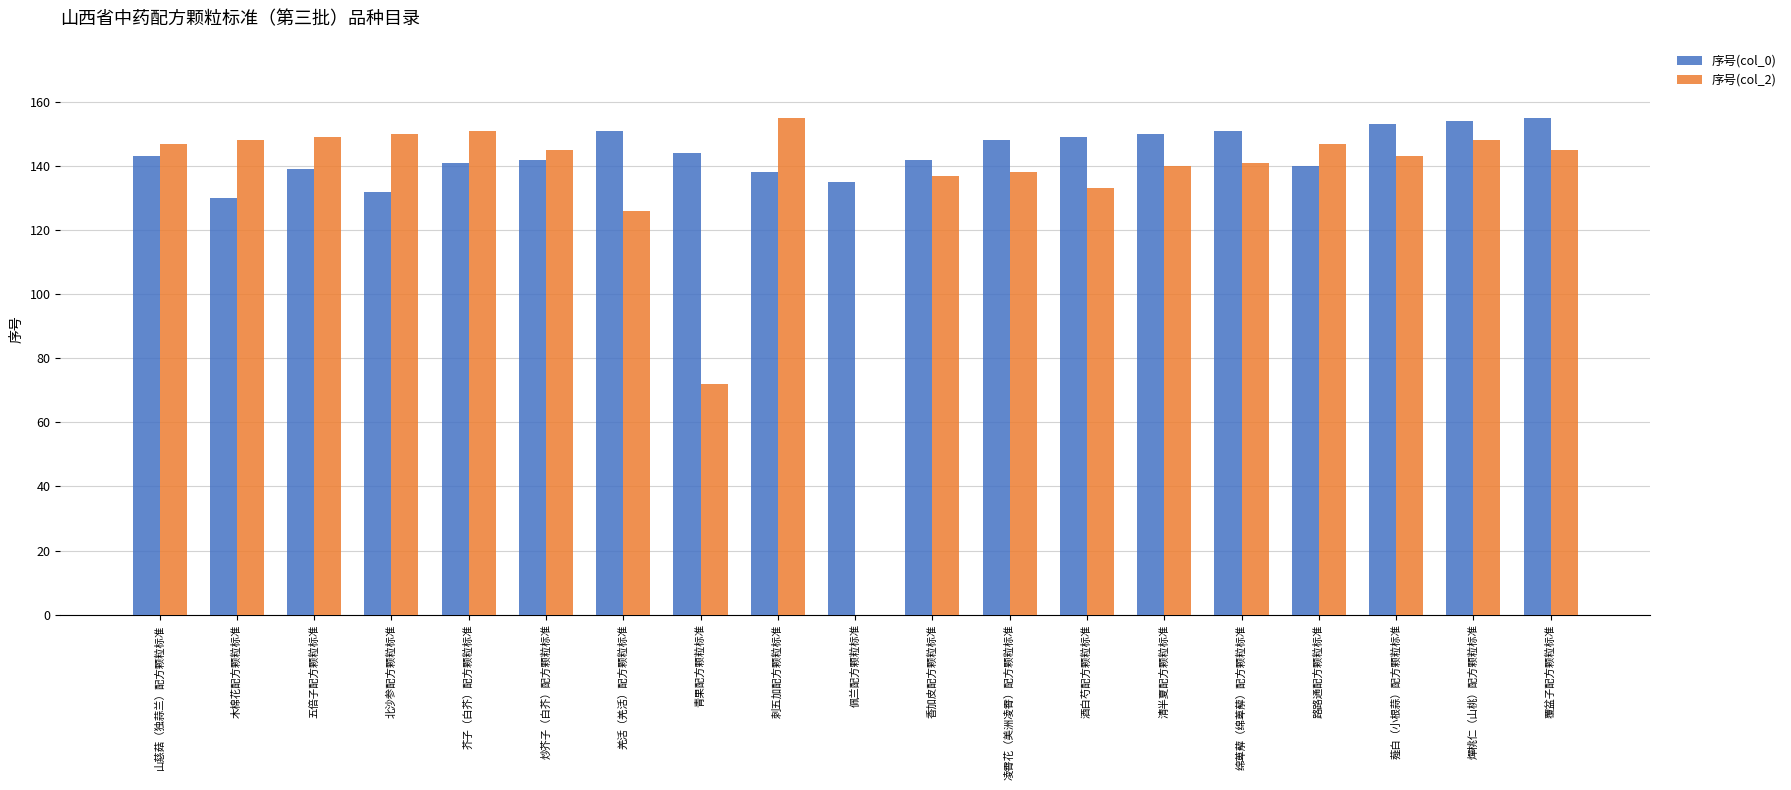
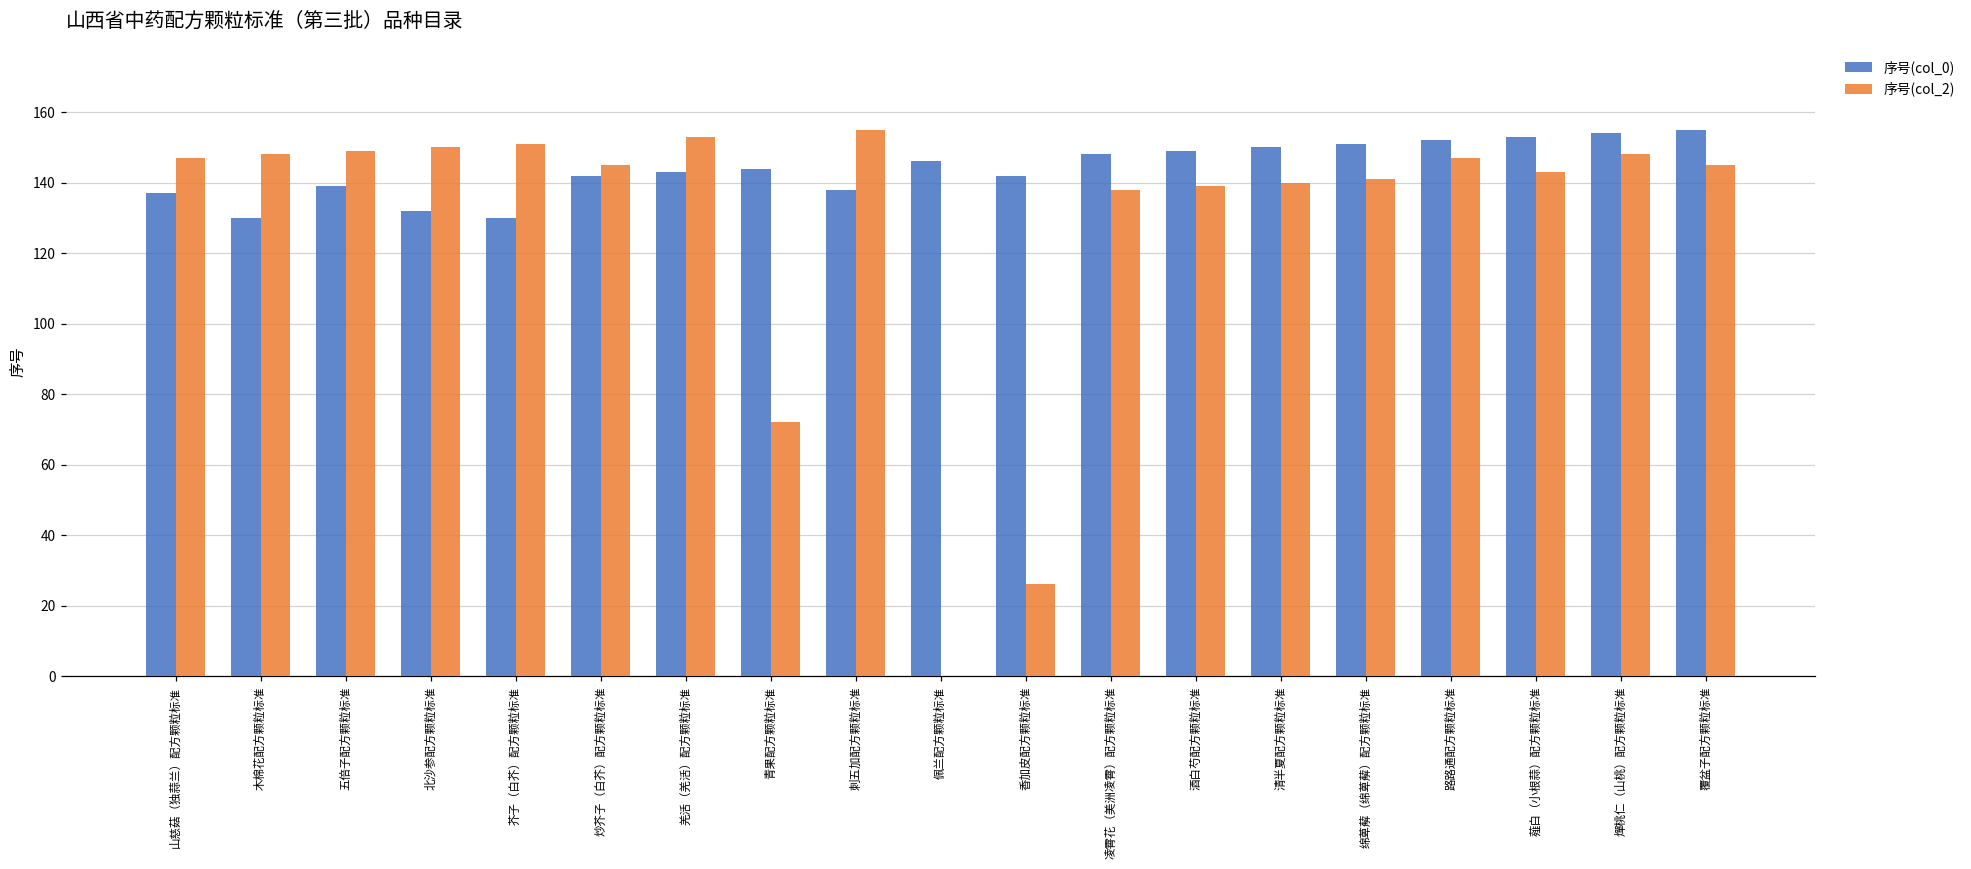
  {
    "序号(col_0)": {
-     "山慈菇（独蒜兰）配方颗粒标准": 143,
+     "山慈菇（独蒜兰）配方颗粒标准": 137,
      "木棉花配方颗粒标准": 130,
      "五倍子配方颗粒标准": 139,
      "北沙参配方颗粒标准": 132,
-     "芥子（白芥）配方颗粒标准": 141,
+     "芥子（白芥）配方颗粒标准": 130,
      "炒芥子（白芥）配方颗粒标准": 142,
-     "羌活（羌活）配方颗粒标准": 151,
+     "羌活（羌活）配方颗粒标准": 143,
      "青果配方颗粒标准": 144,
      "刺五加配方颗粒标准": 138,
-     "佩兰配方颗粒标准": 135,
+     "佩兰配方颗粒标准": 146,
      "香加皮配方颗粒标准": 142,
      "凌霄花（美洲凌霄）配方颗粒标准": 148,
      "酒白芍配方颗粒标准": 149,
      "清半夏配方颗粒标准": 150,
      "绵萆薢（绵萆薢）配方颗粒标准": 151,
-     "路路通配方颗粒标准": 140,
+     "路路通配方颗粒标准": 152,
      "薤白（小根蒜）配方颗粒标准": 153,
      "燀桃仁（山桃）配方颗粒标准": 154,
      "覆盆子配方颗粒标准": 155
    },
    "序号(col_2)": {
      "山慈菇（独蒜兰）配方颗粒标准": 147,
      "木棉花配方颗粒标准": 148,
      "五倍子配方颗粒标准": 149,
      "北沙参配方颗粒标准": 150,
      "芥子（白芥）配方颗粒标准": 151,
      "炒芥子（白芥）配方颗粒标准": 145,
-     "羌活（羌活）配方颗粒标准": 126,
+     "羌活（羌活）配方颗粒标准": 153,
      "青果配方颗粒标准": 72,
      "刺五加配方颗粒标准": 155,
      "佩兰配方颗粒标准": 0,
-     "香加皮配方颗粒标准": 137,
+     "香加皮配方颗粒标准": 26,
      "凌霄花（美洲凌霄）配方颗粒标准": 138,
-     "酒白芍配方颗粒标准": 133,
+     "酒白芍配方颗粒标准": 139,
      "清半夏配方颗粒标准": 140,
      "绵萆薢（绵萆薢）配方颗粒标准": 141,
      "路路通配方颗粒标准": 147,
      "薤白（小根蒜）配方颗粒标准": 143,
      "燀桃仁（山桃）配方颗粒标准": 148,
      "覆盆子配方颗粒标准": 145
    }
  }
